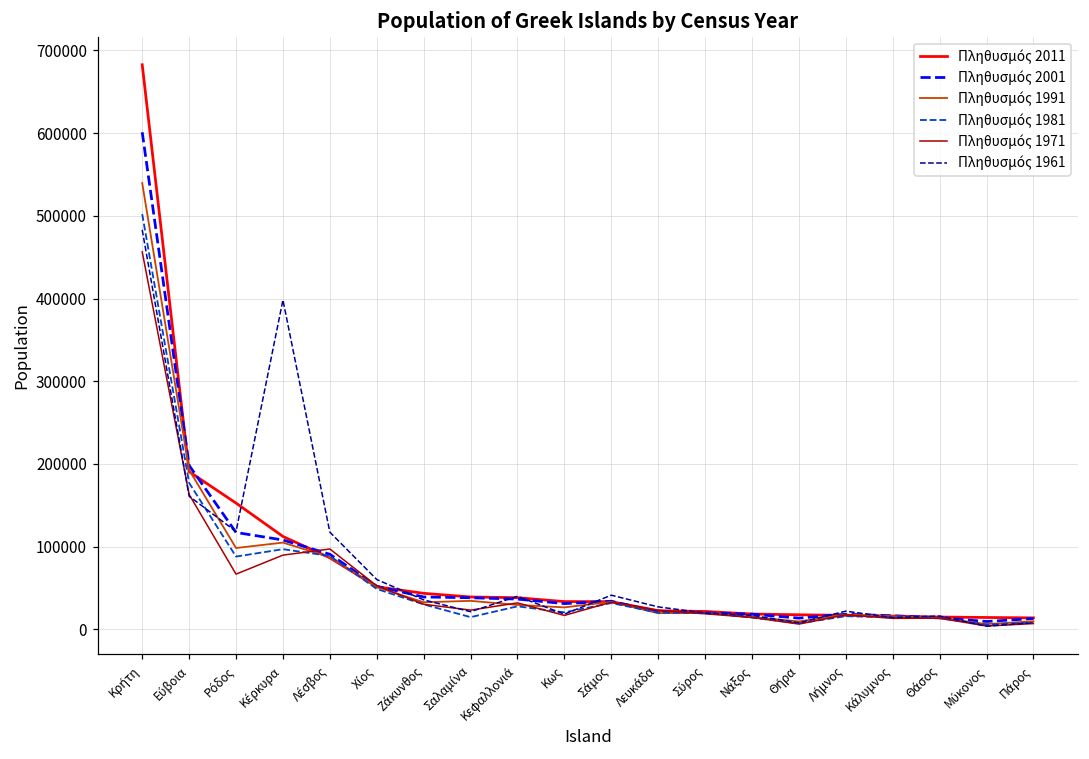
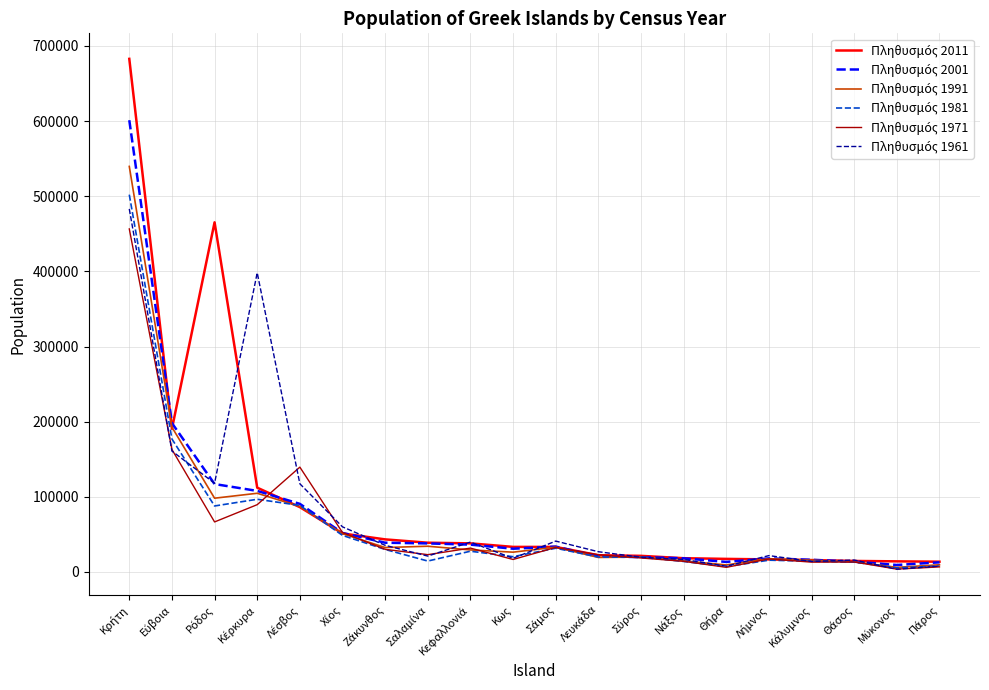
  {
    "Πληθυσμός 2011": {
      "Κρήτη": 680000,
-     "Ρόδος": 150000,
+     "Ρόδος": 470000,
      "Κέρκυρα": 110000,
      "Ζάκυνθος": 40000,
      "Θήρα": 20000,
      "Μύκονος": 10000
    },
    "Πληθυσμός 2001": {
      "Κρήτη": 600000,
      "Εύβοια": 200000,
      "Ζάκυνθος": 40000,
      "Θήρα": 10000
    },
    "Πληθυσμός 1991": {
      "Κρήτη": 540000,
      "Ρόδος": 100000,
      "Σαλαμίνα": 30000,
      "Κως": 30000
    },
    "Πληθυσμός 1981": {
      "Κρήτη": 500000,
      "Εύβοια": 180000,
      "Ρόδος": 90000,
      "Κέρκυρα": 100000,
      "Σαλαμίνα": 10000
    },
    "Πληθυσμός 1971": {
      "Κρήτη": 460000,
      "Ρόδος": 70000,
      "Κέρκυρα": 90000,
-     "Λέσβος": 100000
+     "Λέσβος": 140000
    },
    "Πληθυσμός 1961": {
      "Κρήτη": 480000,
      "Κέρκυρα": 400000,
      "Λέσβος": 120000,
      "Χίος": 60000,
      "Σάμος": 40000,
      "Λευκάδα": 30000,
      "Λήμνος": 20000
    }
  }
